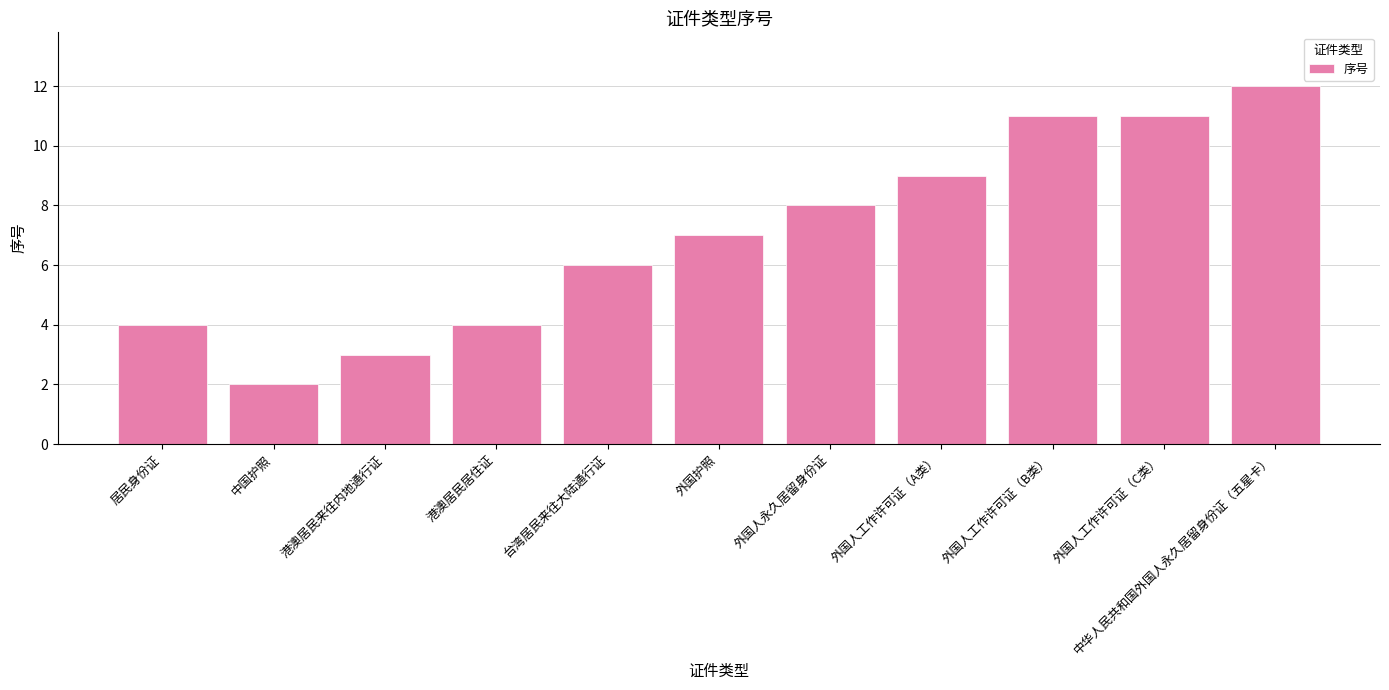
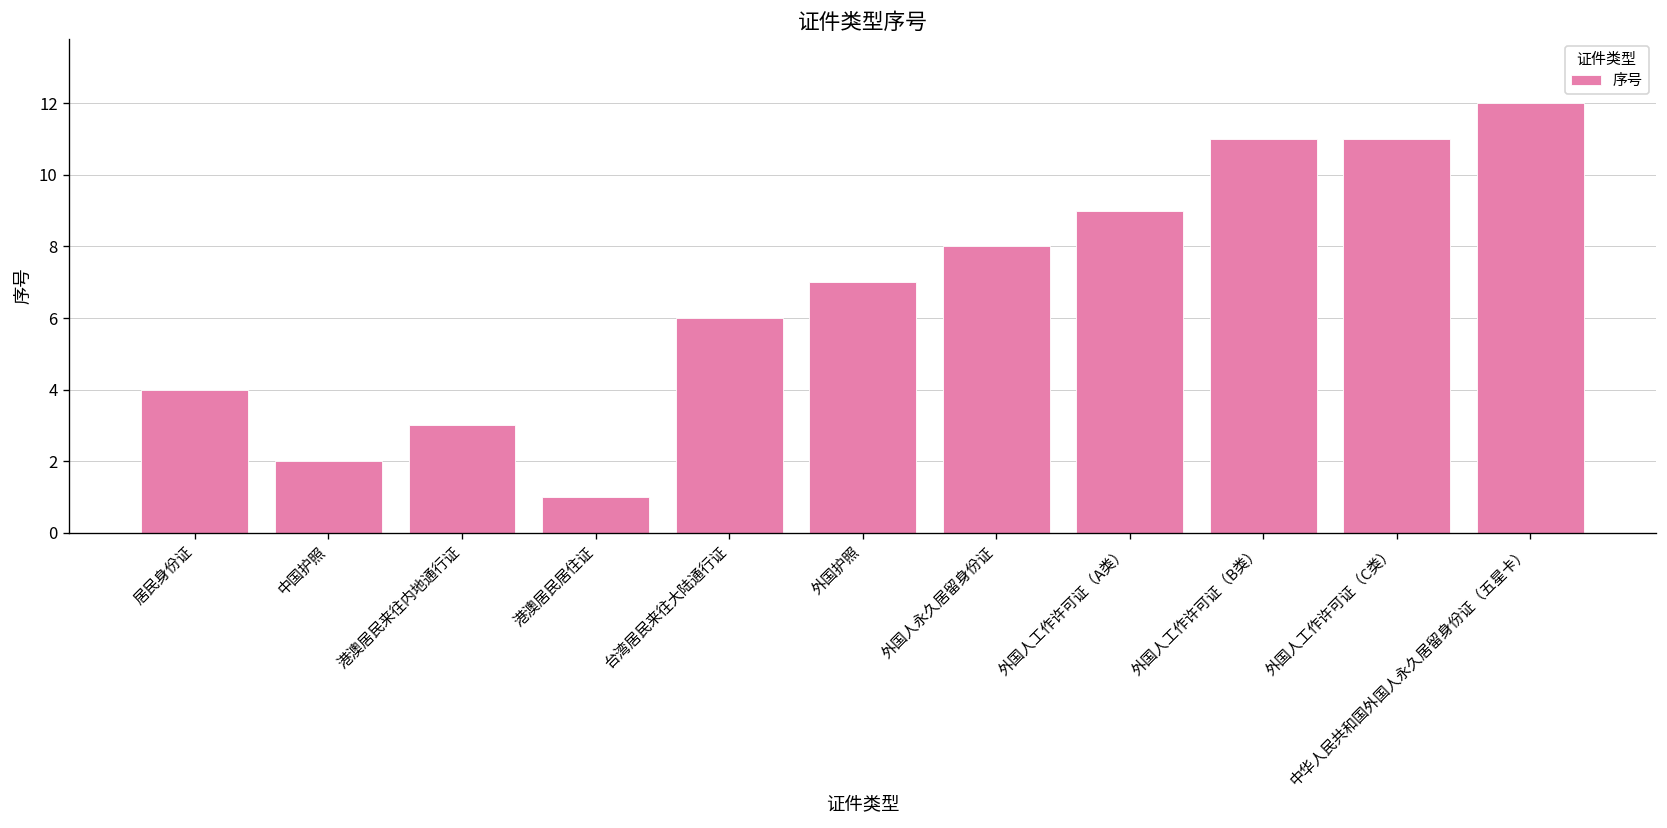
  {
    "居民身份证": 4,
    "中国护照": 2,
    "港澳居民来往内地通行证": 3,
-   "港澳居民居住证": 4,
+   "港澳居民居住证": 1,
    "台湾居民来往大陆通行证": 6,
    "外国护照": 7,
    "外国人永久居留身份证": 8,
    "外国人工作许可证（A类）": 9,
    "外国人工作许可证（B类）": 11,
    "外国人工作许可证（C类）": 11,
    "中华人民共和国外国人永久居留身份证（五星卡）": 12
  }
